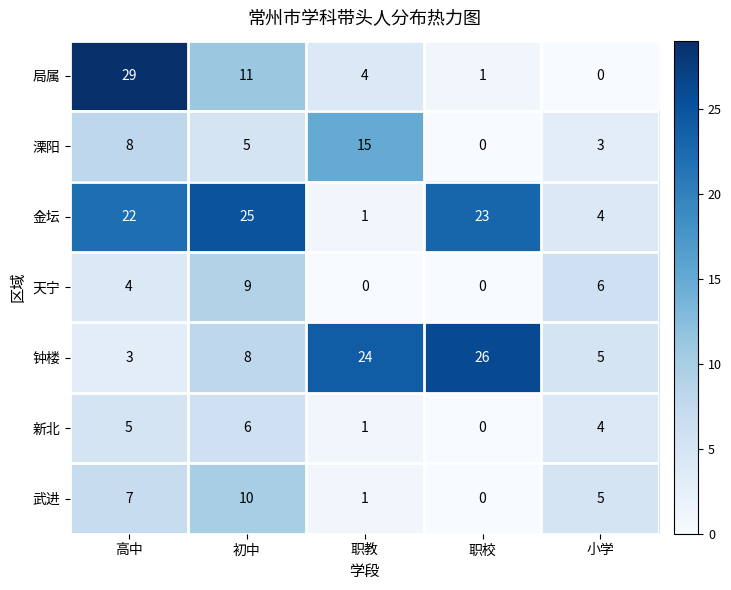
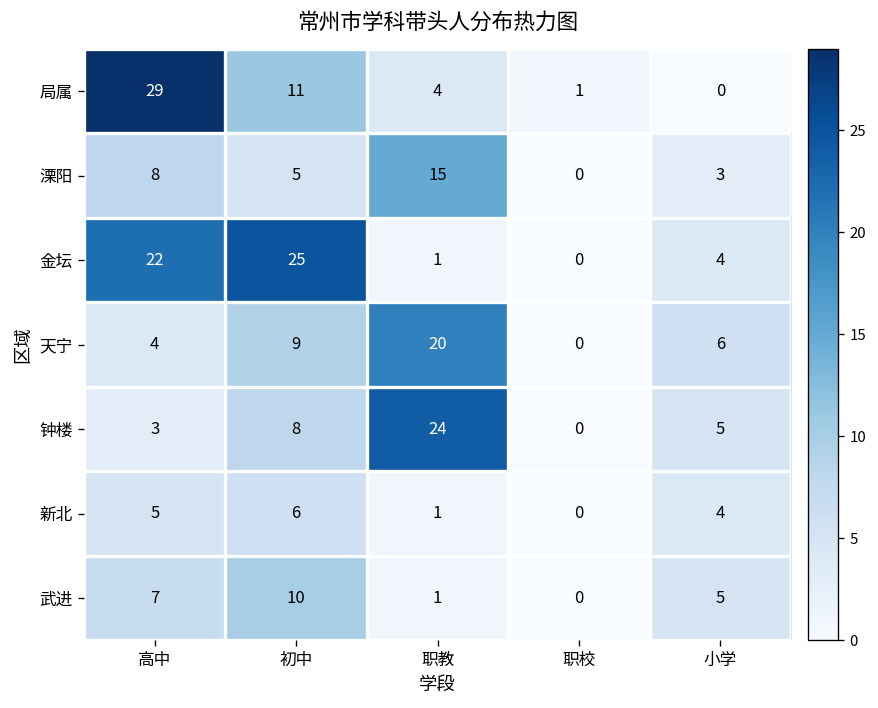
  {
    "局属": {
      "高中": 29,
      "初中": 11,
      "职教": 4,
      "职校": 1,
      "小学": 0
    },
    "溧阳": {
      "高中": 8,
      "初中": 5,
      "职教": 15,
      "职校": 0,
      "小学": 3
    },
    "金坛": {
      "高中": 22,
      "初中": 25,
      "职教": 1,
-     "职校": 23,
+     "职校": 0,
      "小学": 4
    },
    "天宁": {
      "高中": 4,
      "初中": 9,
-     "职教": 0,
+     "职教": 20,
      "职校": 0,
      "小学": 6
    },
    "钟楼": {
      "高中": 3,
      "初中": 8,
      "职教": 24,
-     "职校": 26,
+     "职校": 0,
      "小学": 5
    },
    "新北": {
      "高中": 5,
      "初中": 6,
      "职教": 1,
      "职校": 0,
      "小学": 4
    },
    "武进": {
      "高中": 7,
      "初中": 10,
      "职教": 1,
      "职校": 0,
      "小学": 5
    }
  }
